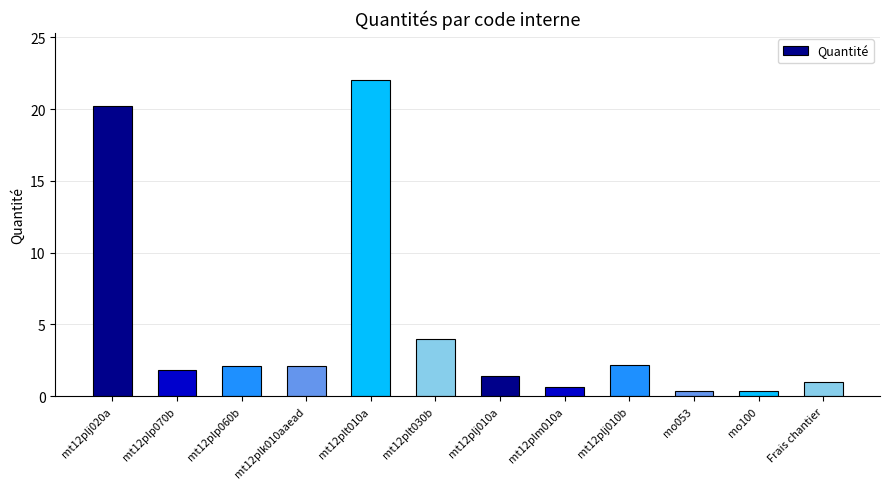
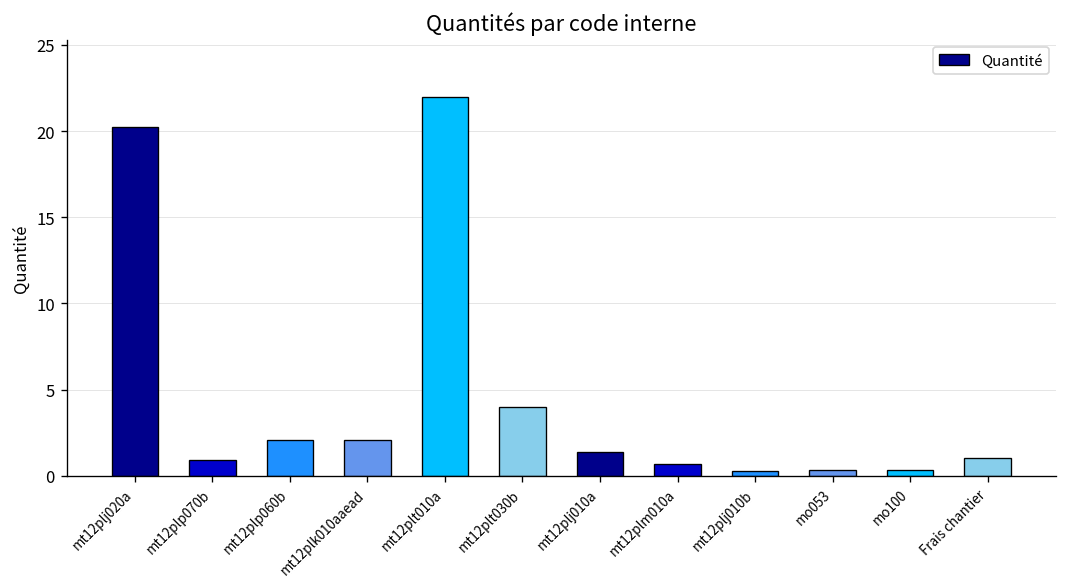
  {
    "mt12plj020a": 20.2,
-   "mt12plp070b": 1.8,
+   "mt12plp070b": 0.9,
    "mt12plp060b": 2.1,
    "mt12plk010aaead": 2.1,
    "mt12plt010a": 22.0,
    "mt12plt030b": 4.0,
    "mt12plj010a": 1.4,
    "mt12plm010a": 0.7,
-   "mt12plj010b": 2.2,
+   "mt12plj010b": 0.3,
    "mo053": 0.4,
    "mo100": 0.4,
    "Frais chantier": 1.0
  }
